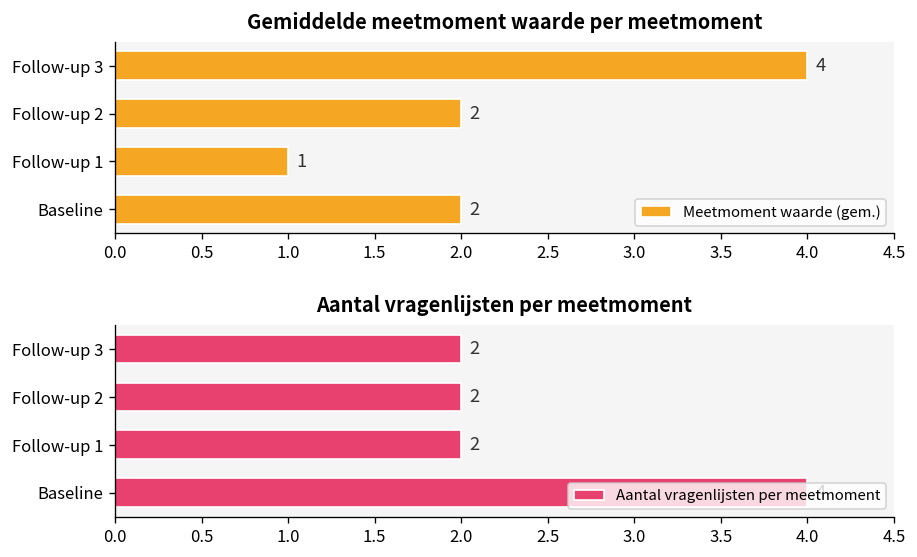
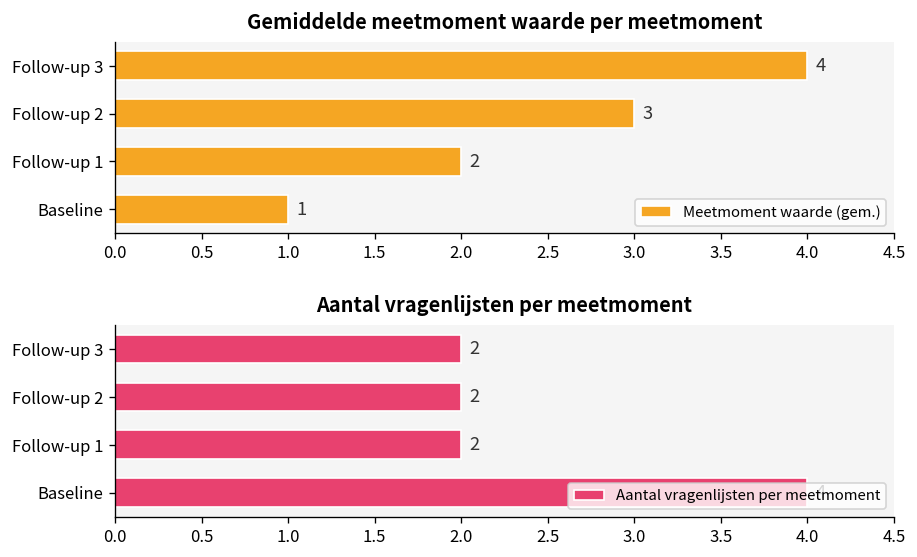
  {
    "Gemiddelde meetmoment waarde per meetmoment": {
      "Follow-up 3": 4,
-     "Follow-up 2": 2,
-     "Follow-up 1": 1,
-     "Baseline": 2
+     "Follow-up 2": 3,
+     "Follow-up 1": 2,
+     "Baseline": 1
    },
    "Aantal vragenlijsten per meetmoment": {
      "Follow-up 3": 2,
      "Follow-up 2": 2,
      "Follow-up 1": 2
    }
  }
